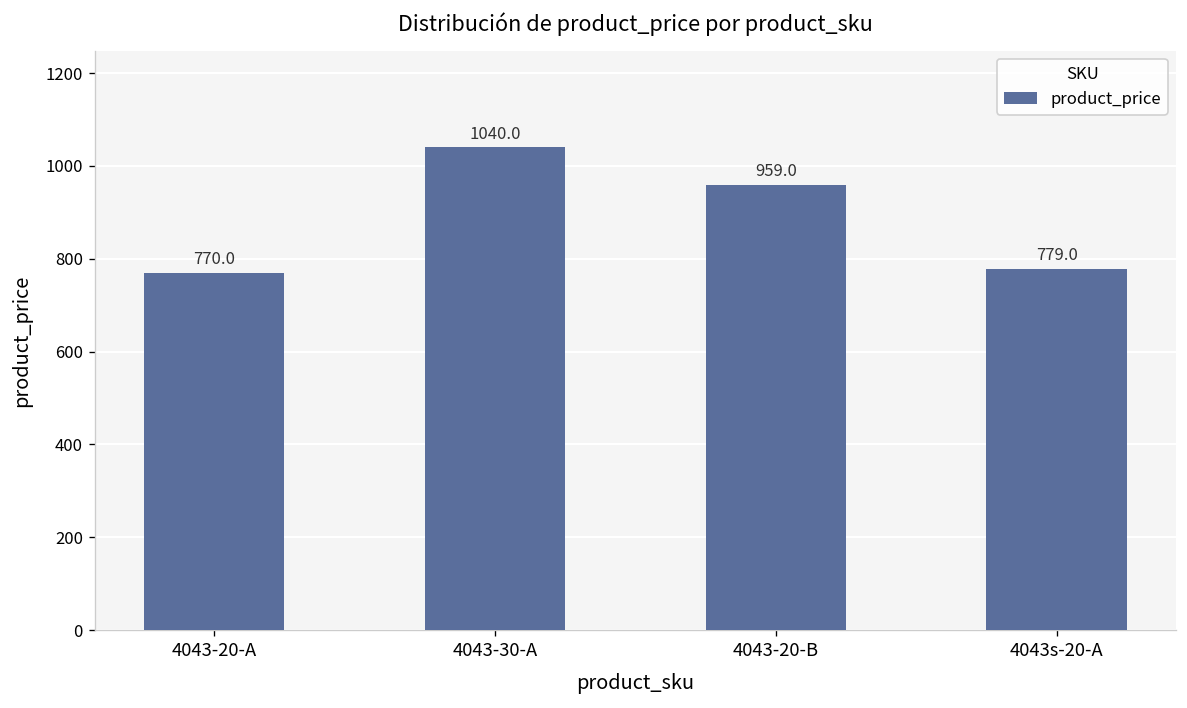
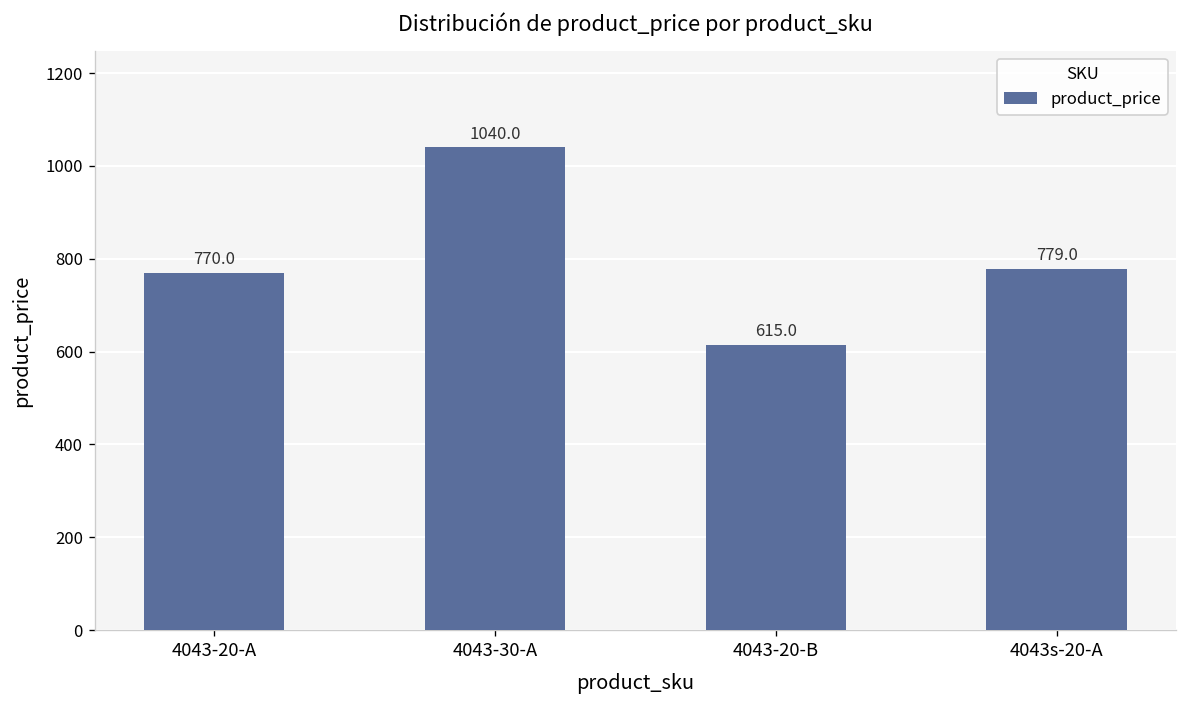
  {
    "4043-20-A": 770.0,
    "4043-30-A": 1040.0,
-   "4043-20-B": 959.0,
+   "4043-20-B": 615.0,
    "4043s-20-A": 779.0
  }
